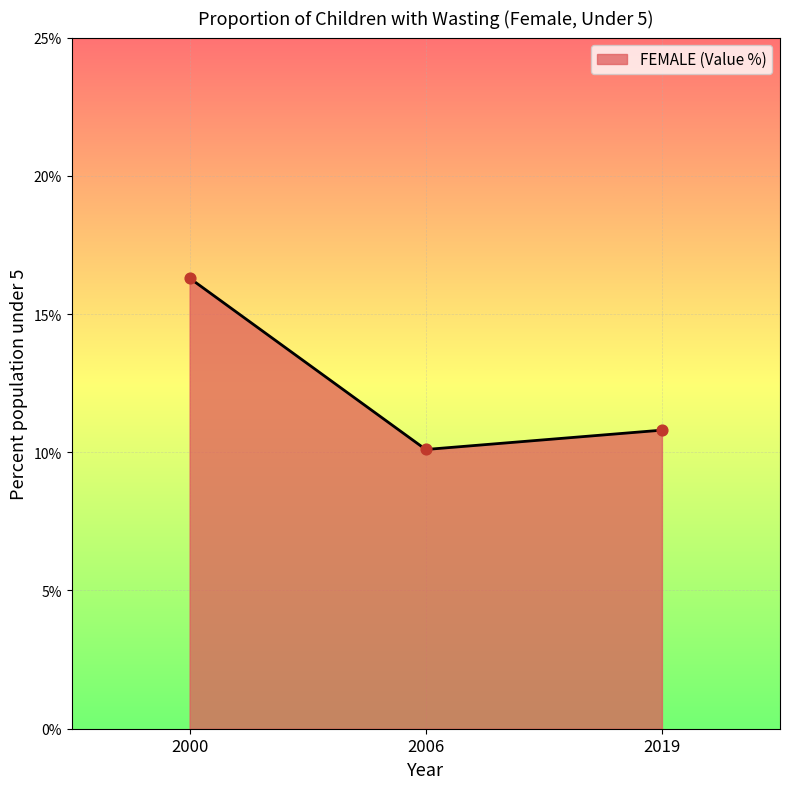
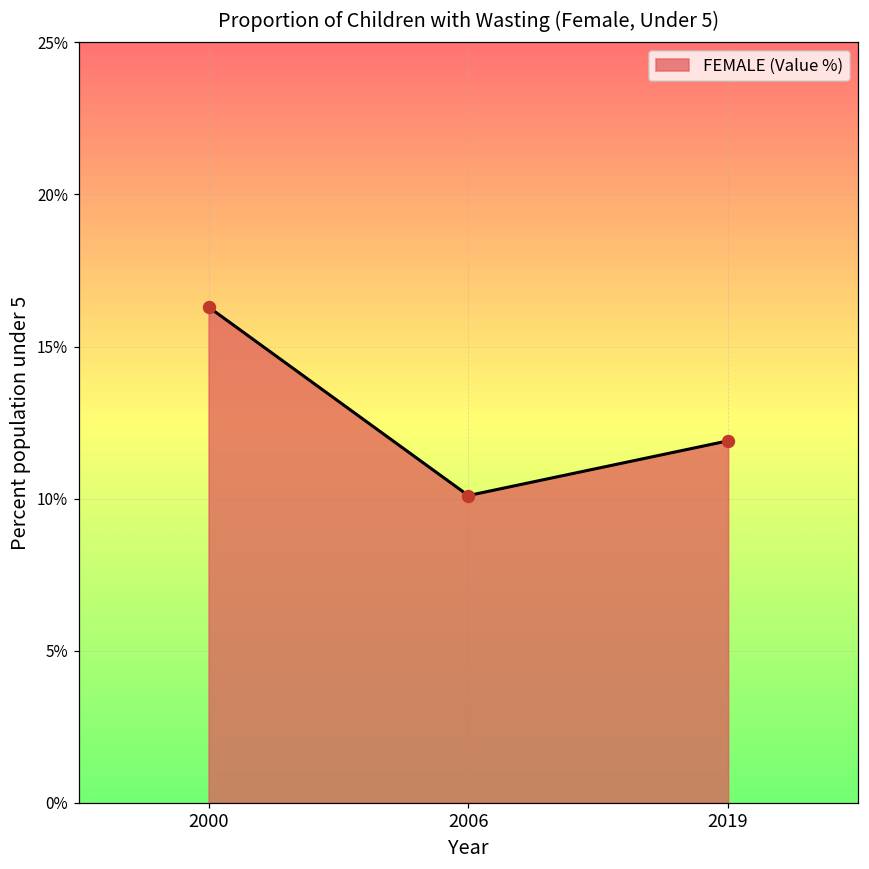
  {
    "2000": "16.3%",
    "2006": "10.1%",
-   "2019": "10.8%"
+   "2019": "11.9%"
  }
